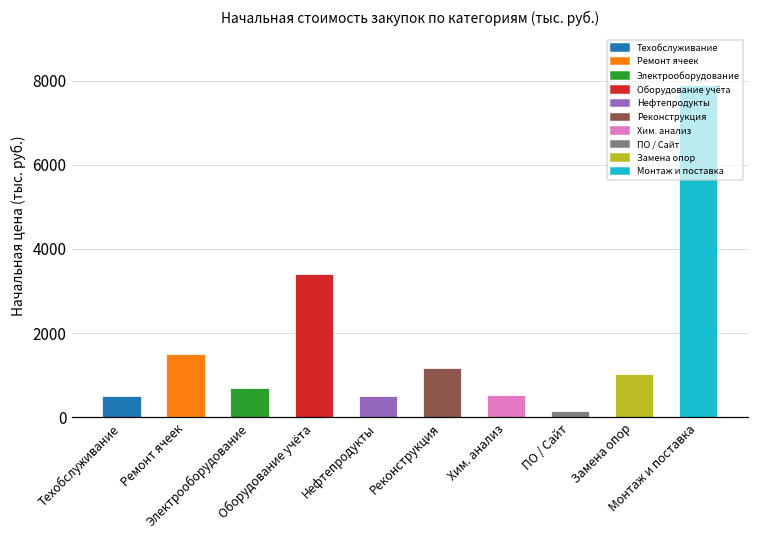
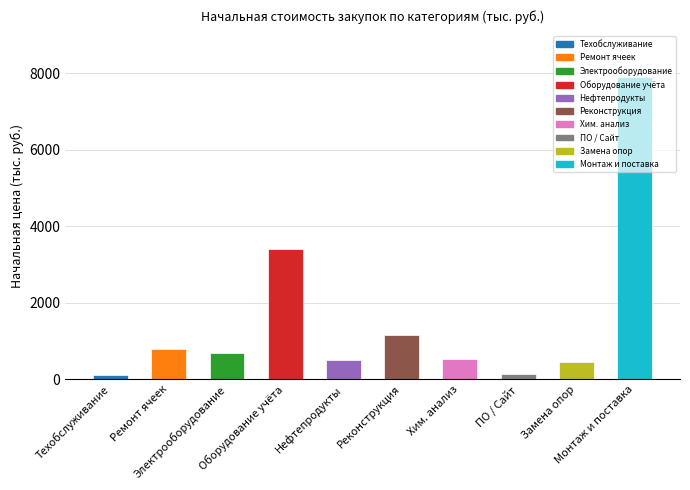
  {
-   "Техобслуживание": 500,
-   "Ремонт ячеек": 1500,
+   "Техобслуживание": 100,
+   "Ремонт ячеек": 800,
    "Электрооборудование": 700,
    "Оборудование учёта": 3400,
    "Нефтепродукты": 500,
    "Реконструкция": 1200,
    "Хим. анализ": 500,
    "ПО / Сайт": 100,
-   "Замена опор": 1000
+   "Замена опор": 500
  }
